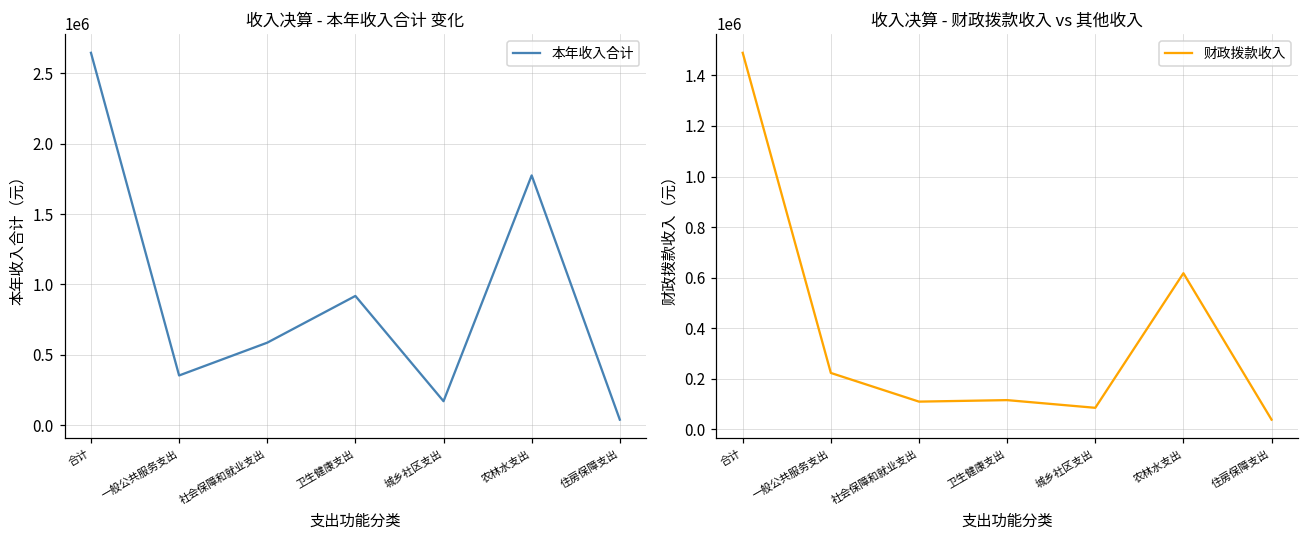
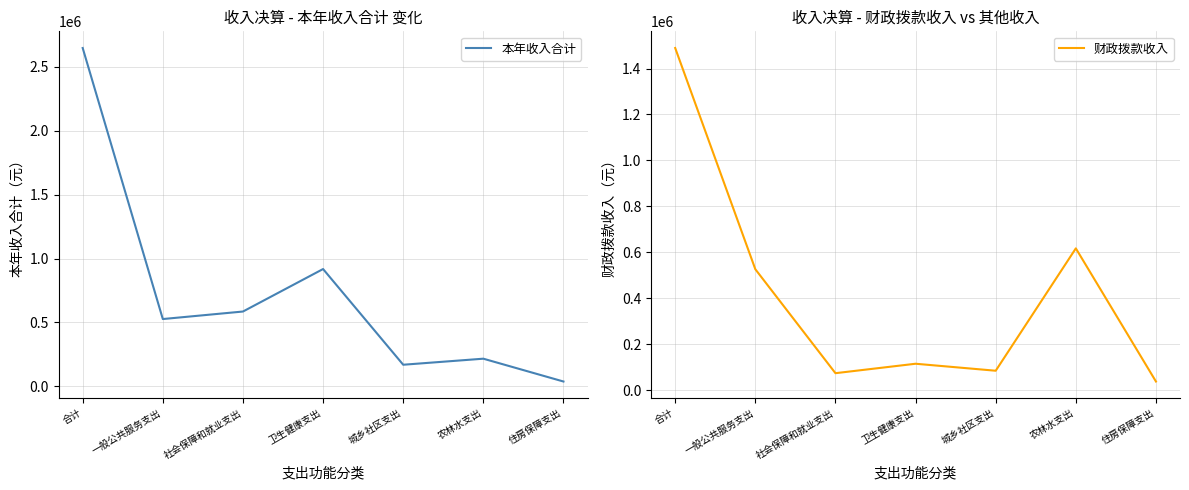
  {
    "收入决算 - 本年收入合计 变化": {
      "合计": 2650000,
-     "一般公共服务支出": 350000,
+     "一般公共服务支出": 530000,
      "社会保障和就业支出": 590000,
      "卫生健康支出": 920000,
      "城乡社区支出": 170000,
-     "农林水支出": 1770000,
+     "农林水支出": 220000,
      "住房保障支出": 40000
    },
    "收入决算 - 财政拨款收入 vs 其他收入": {
      "合计": 1490000,
-     "一般公共服务支出": 220000,
-     "社会保障和就业支出": 110000,
+     "一般公共服务支出": 530000,
+     "社会保障和就业支出": 70000,
      "卫生健康支出": 120000,
      "城乡社区支出": 90000,
      "农林水支出": 620000,
      "住房保障支出": 40000
    }
  }
